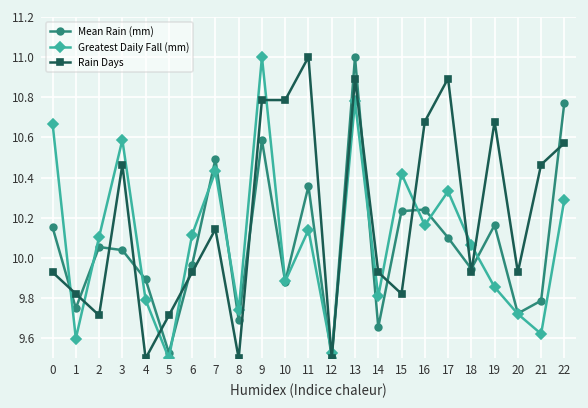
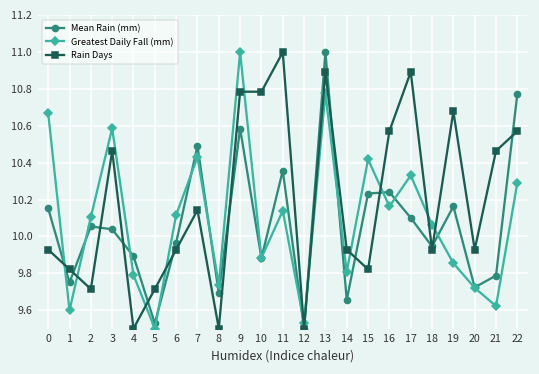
  {
    "Rain Days": {
      "0": 9.93,
      "1": 9.82,
      "2": 9.71,
      "3": 10.46,
      "4": 9.50,
      "5": 9.71,
      "6": 9.93,
      "7": 10.14,
      "8": 9.50,
      "9": 10.79,
      "10": 10.79,
      "11": 11.00,
      "13": 10.89,
      "14": 9.93,
      "15": 9.82,
-     "16": 10.68,
+     "16": 10.57,
      "17": 10.89,
      "18": 9.93,
      "19": 10.68,
      "20": 9.93,
      "21": 10.46,
      "22": 10.57
    }
  }
